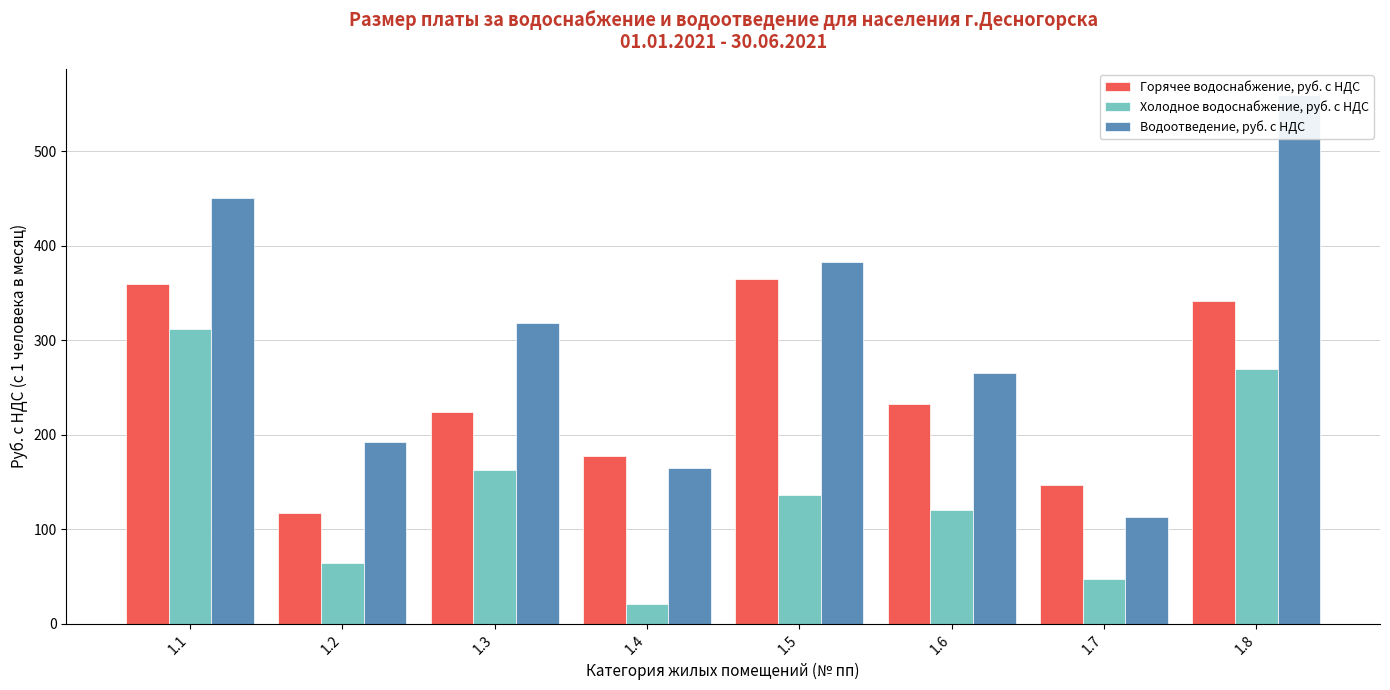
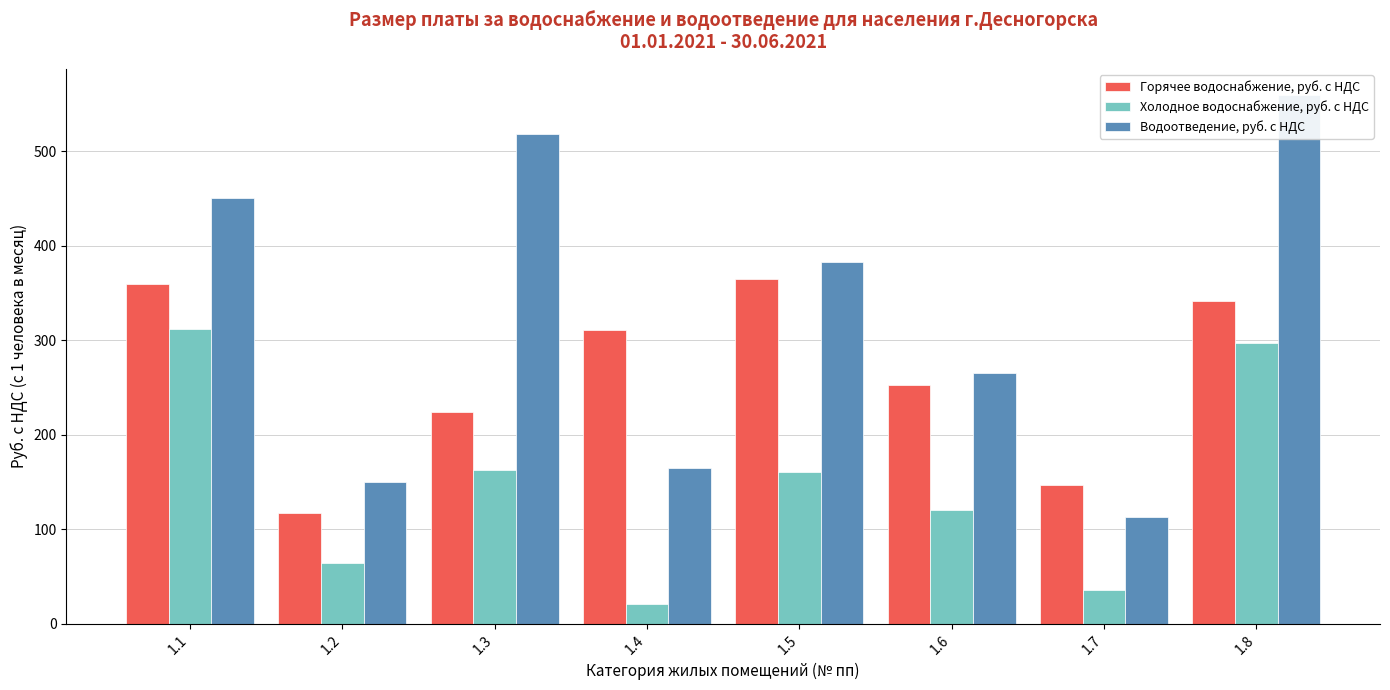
  {
    "Горячее водоснабжение, руб. с НДС": {
      "1.1": 360,
      "1.2": 120,
      "1.3": 220,
-     "1.4": 180,
+     "1.4": 310,
      "1.5": 370,
-     "1.6": 230,
+     "1.6": 250,
      "1.7": 150,
      "1.8": 340
    },
    "Холодное водоснабжение, руб. с НДС": {
      "1.1": 310,
      "1.2": 60,
      "1.3": 160,
      "1.4": 20,
-     "1.5": 140,
+     "1.5": 160,
      "1.6": 120,
-     "1.7": 50,
-     "1.8": 270
+     "1.7": 40,
+     "1.8": 300
    },
    "Водоотведение, руб. с НДС": {
      "1.1": 450,
-     "1.2": 190,
-     "1.3": 320,
+     "1.2": 150,
+     "1.3": 520,
      "1.4": 170,
      "1.5": 380,
      "1.6": 270,
      "1.7": 110
    }
  }
